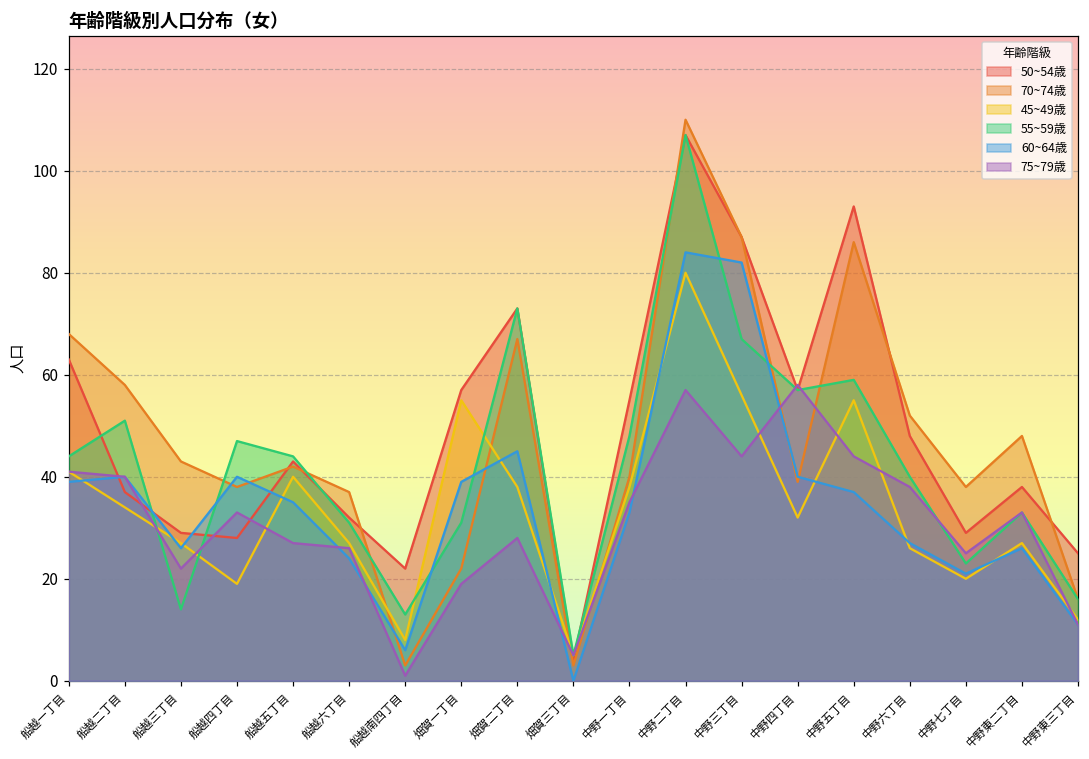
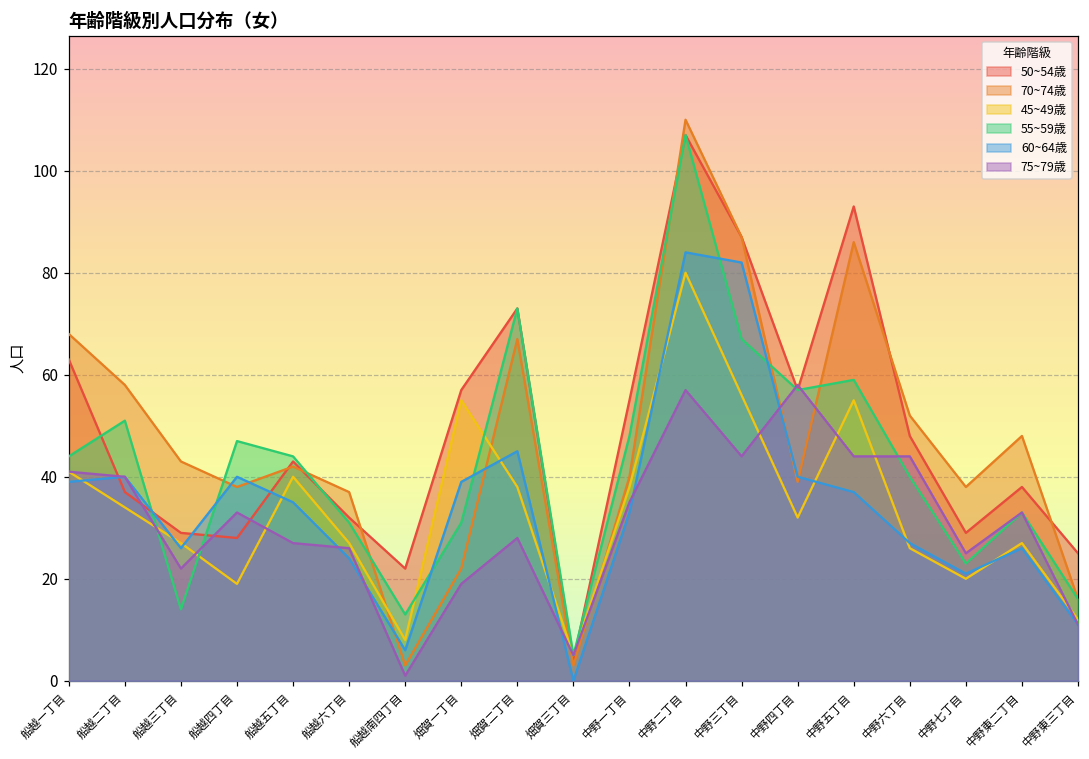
  {
    "55~59歳": {
      "船越一丁目": 44,
      "船越二丁目": 51,
      "船越三丁目": 14,
      "船越四丁目": 47,
      "船越五丁目": 44,
      "船越六丁目": 31,
      "船越南四丁目": 13,
      "畑賀一丁目": 31,
      "中野一丁目": 48,
      "中野三丁目": 67,
      "中野五丁目": 59,
      "中野六丁目": 40,
      "中野七丁目": 23
    },
    "60~64歳": {
      "船越一丁目": 39,
      "船越三丁目": 26,
      "船越四丁目": 40,
      "船越五丁目": 35,
      "船越六丁目": 24,
      "船越南四丁目": 6,
      "畑賀一丁目": 39,
      "畑賀二丁目": 45,
      "畑賀三丁目": 0,
      "中野一丁目": 33,
      "中野二丁目": 84,
      "中野三丁目": 82,
      "中野四丁目": 40,
      "中野五丁目": 37,
      "中野六丁目": 27,
      "中野七丁目": 21,
      "中野東二丁目": 26
    },
    "75~79歳": {
      "船越三丁目": 22,
      "船越四丁目": 33,
      "船越五丁目": 27,
      "船越六丁目": 26,
      "船越南四丁目": 1,
      "畑賀一丁目": 19,
      "畑賀二丁目": 28,
      "中野一丁目": 35,
      "中野二丁目": 57,
      "中野三丁目": 44,
      "中野四丁目": 58,
      "中野五丁目": 44,
-     "中野六丁目": 38,
+     "中野六丁目": 44,
      "中野七丁目": 25
    }
  }
